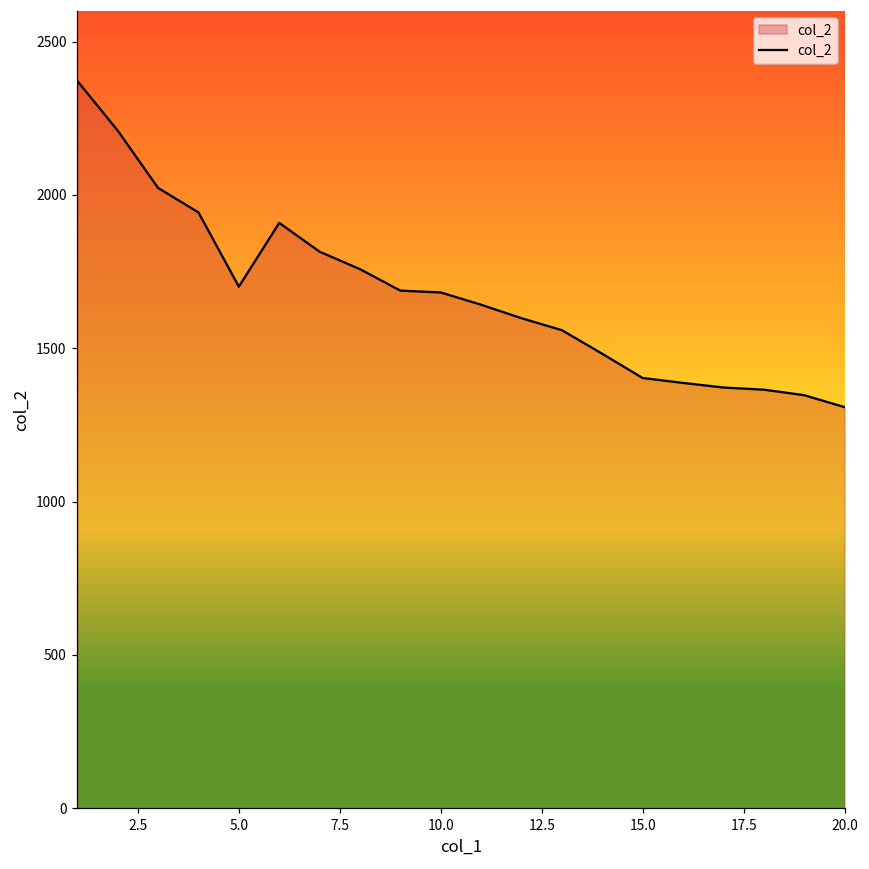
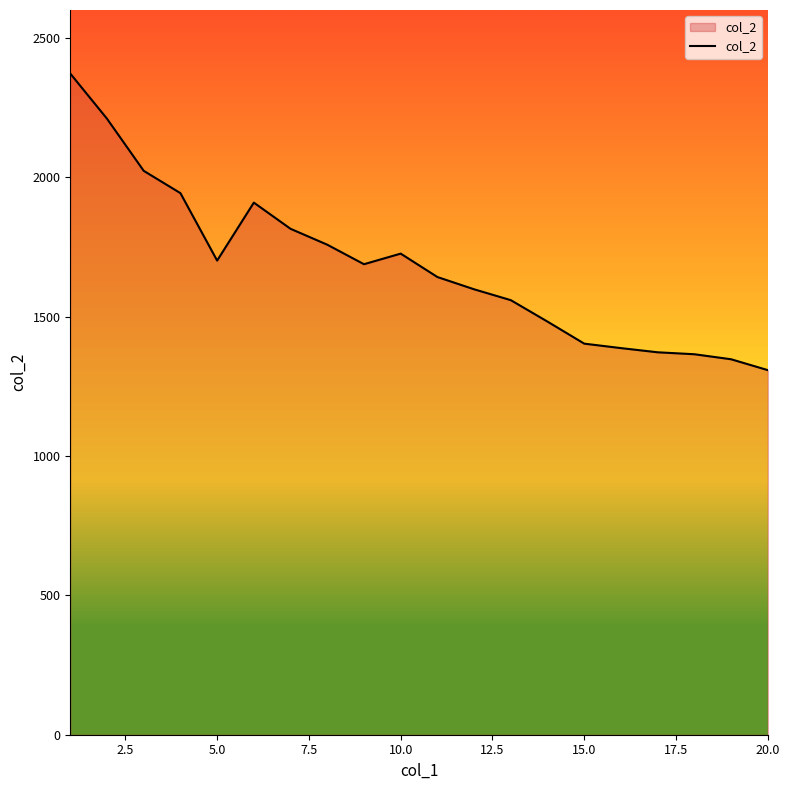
  {
    "5.0": 1700,
-   "10.0": 1680,
+   "10.0": 1730,
    "15.0": 1400,
    "20.0": 1310
  }
